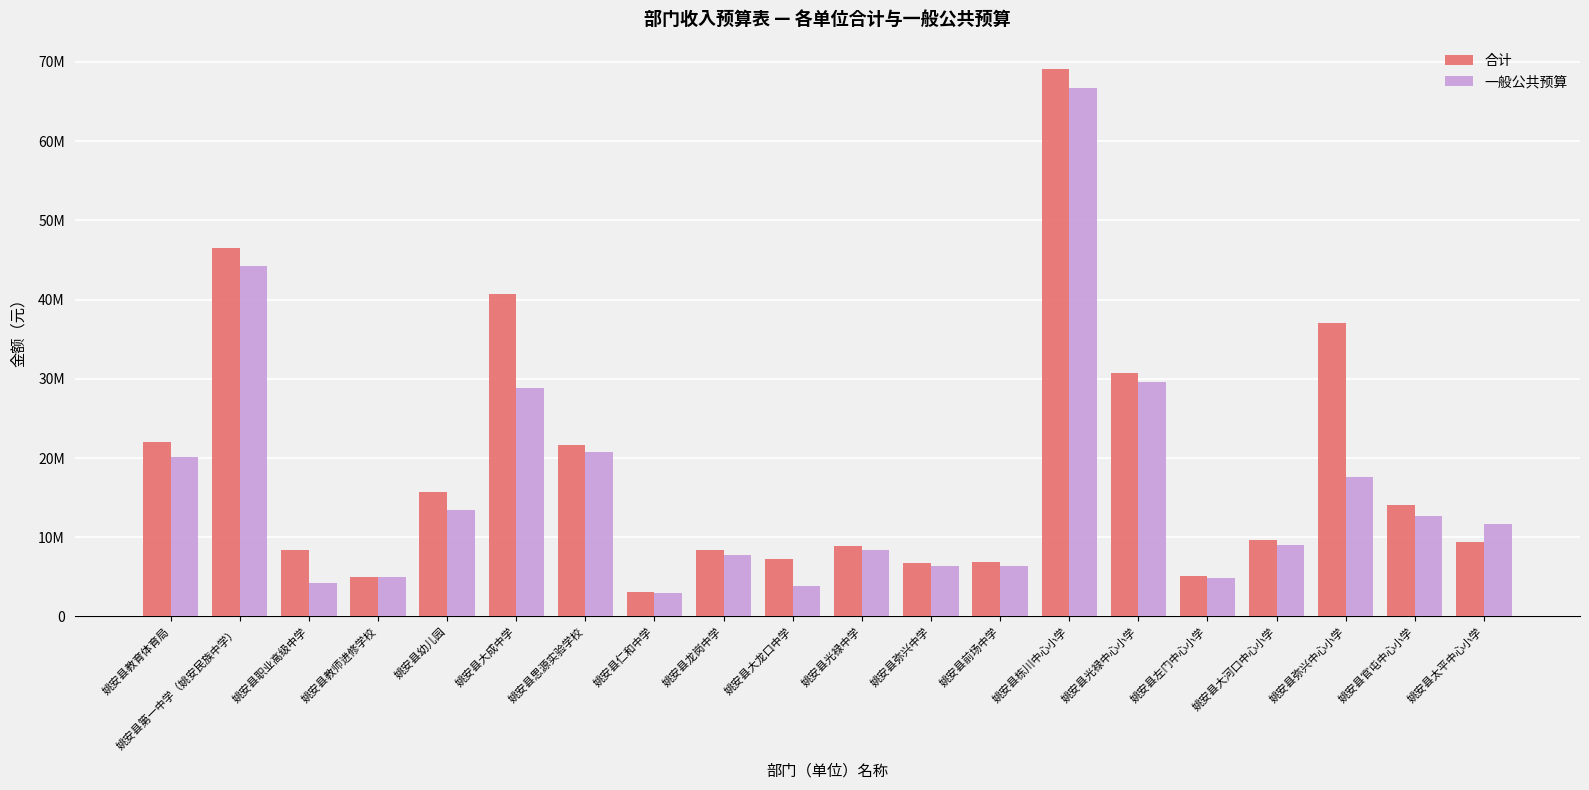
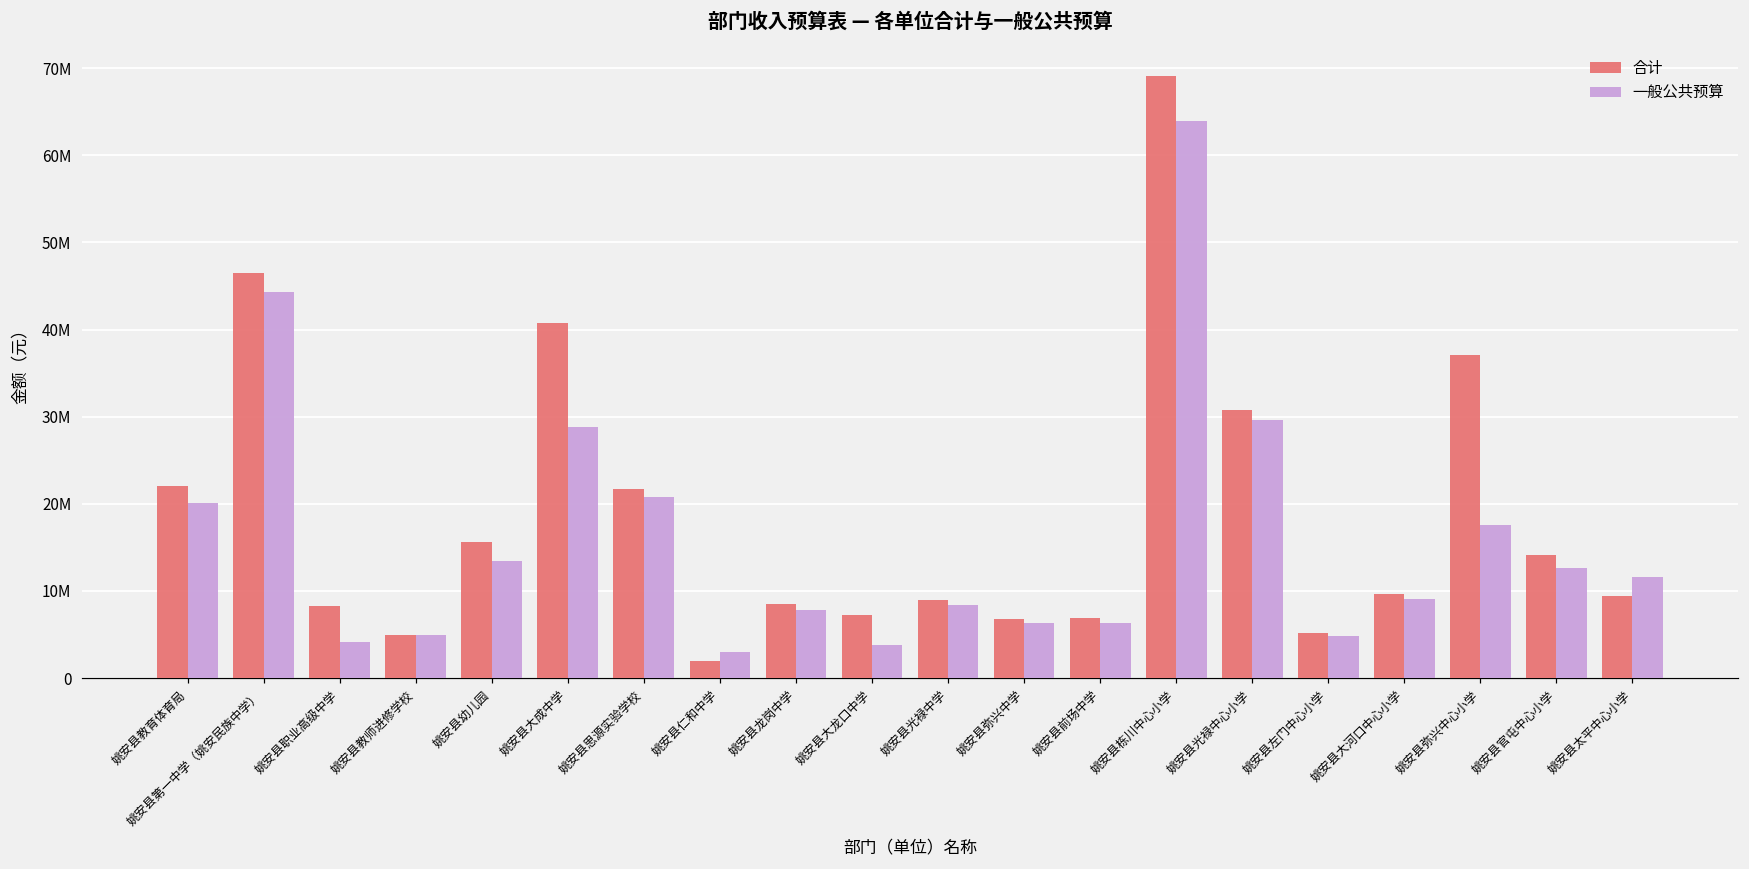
  {
    "合计": {
      "姚安县教育体育局": 22000000,
      "姚安县第一中学（姚安民族中学）": 47000000,
      "姚安县职业高级中学": 8000000,
      "姚安县教师进修学校": 5000000,
      "姚安县幼儿园": 16000000,
      "姚安县大成中学": 41000000,
      "姚安县思源实验学校": 22000000,
-     "姚安县仁和中学": 3000000,
+     "姚安县仁和中学": 2000000,
      "姚安县龙岗中学": 8000000,
      "姚安县大龙口中学": 7000000,
      "姚安县光禄中学": 9000000,
      "姚安县弥兴中学": 7000000,
      "姚安县前场中学": 7000000,
      "姚安县栋川中心小学": 69000000,
      "姚安县光禄中心小学": 31000000,
      "姚安县左门中心小学": 5000000,
      "姚安县大河口中心小学": 10000000,
      "姚安县弥兴中心小学": 37000000,
      "姚安县官屯中心小学": 14000000,
      "姚安县太平中心小学": 9000000
    },
    "一般公共预算": {
      "姚安县教育体育局": 20000000,
      "姚安县第一中学（姚安民族中学）": 44000000,
      "姚安县职业高级中学": 4000000,
      "姚安县教师进修学校": 5000000,
      "姚安县幼儿园": 13000000,
      "姚安县大成中学": 29000000,
      "姚安县思源实验学校": 21000000,
      "姚安县仁和中学": 3000000,
      "姚安县龙岗中学": 8000000,
      "姚安县大龙口中学": 4000000,
      "姚安县光禄中学": 8000000,
      "姚安县弥兴中学": 6000000,
      "姚安县前场中学": 6000000,
-     "姚安县栋川中心小学": 67000000,
+     "姚安县栋川中心小学": 64000000,
      "姚安县光禄中心小学": 30000000,
      "姚安县左门中心小学": 5000000,
      "姚安县大河口中心小学": 9000000,
      "姚安县弥兴中心小学": 18000000,
      "姚安县官屯中心小学": 13000000,
      "姚安县太平中心小学": 12000000
    }
  }
